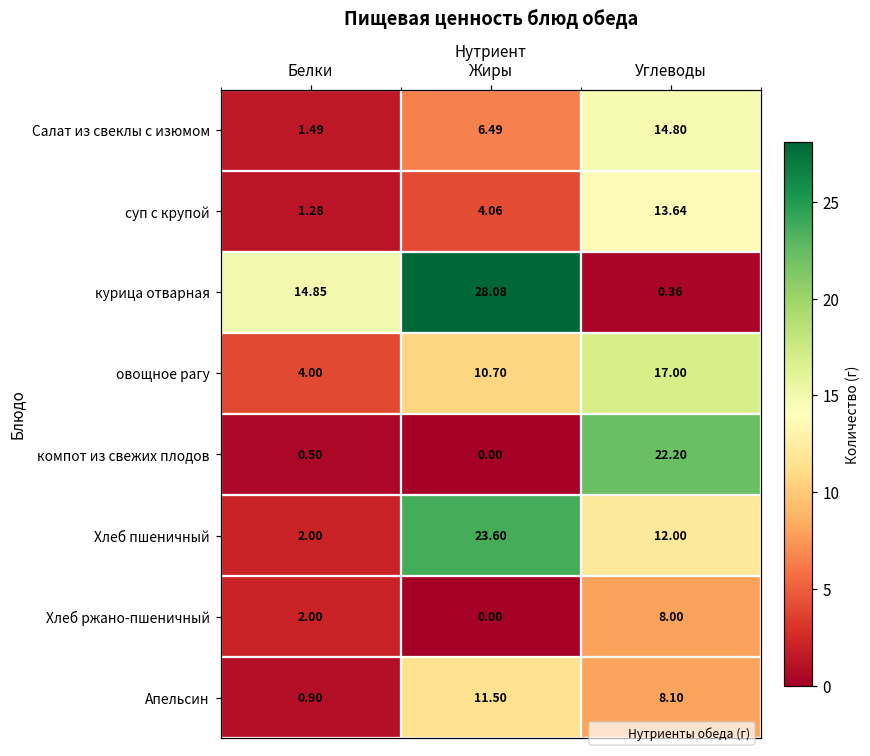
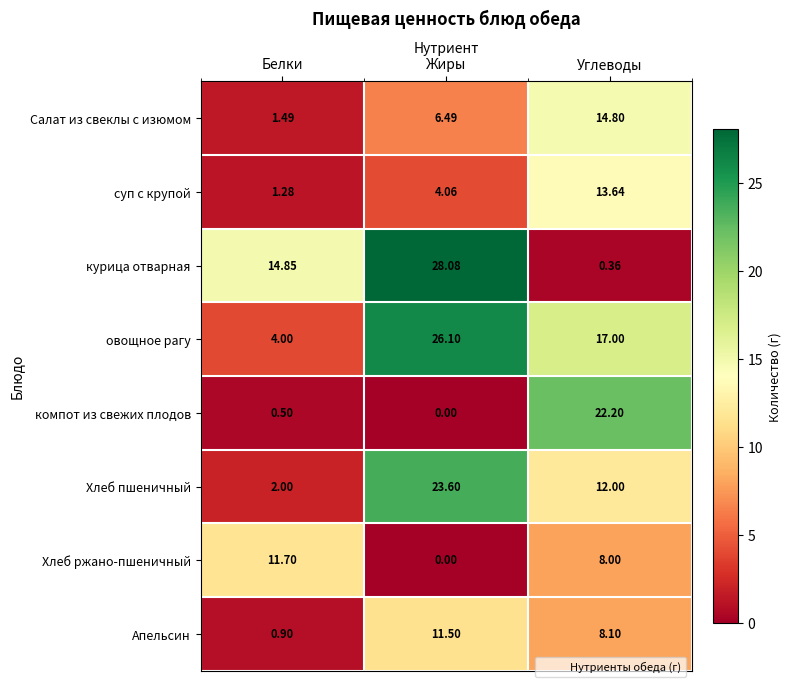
  {
    "Салат из свеклы с изюмом": {
      "Белки": 1.49,
      "Жиры": 6.49,
      "Углеводы": 14.80
    },
    "суп с крупой": {
      "Белки": 1.28,
      "Жиры": 4.06,
      "Углеводы": 13.64
    },
    "курица отварная": {
      "Белки": 14.85,
      "Жиры": 28.08,
      "Углеводы": 0.36
    },
    "овощное рагу": {
      "Белки": 4.00,
-     "Жиры": 10.70,
+     "Жиры": 26.10,
      "Углеводы": 17.00
    },
    "компот из свежих плодов": {
      "Белки": 0.50,
      "Жиры": 0.00,
      "Углеводы": 22.20
    },
    "Хлеб пшеничный": {
      "Белки": 2.00,
      "Жиры": 23.60,
      "Углеводы": 12.00
    },
    "Хлеб ржано-пшеничный": {
-     "Белки": 2.00,
+     "Белки": 11.70,
      "Жиры": 0.00,
      "Углеводы": 8.00
    },
    "Апельсин": {
      "Белки": 0.90,
      "Жиры": 11.50,
      "Углеводы": 8.10
    }
  }
